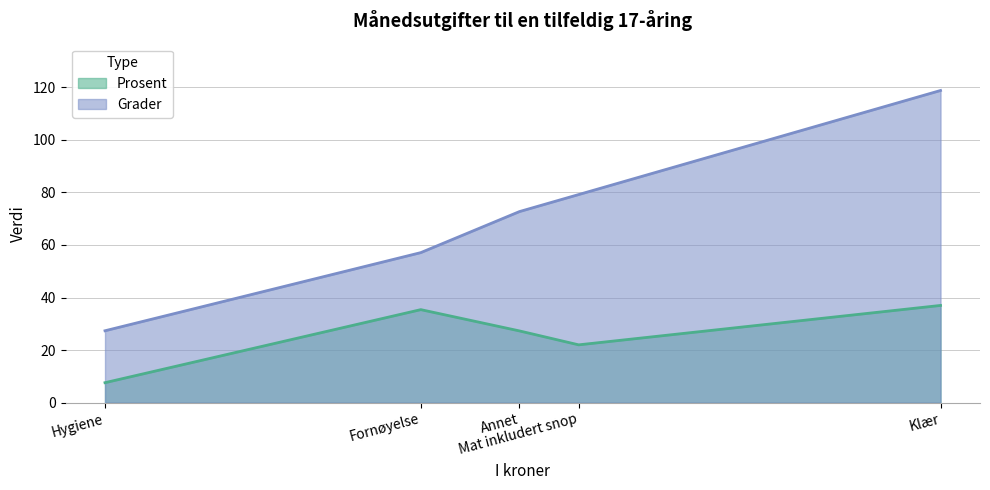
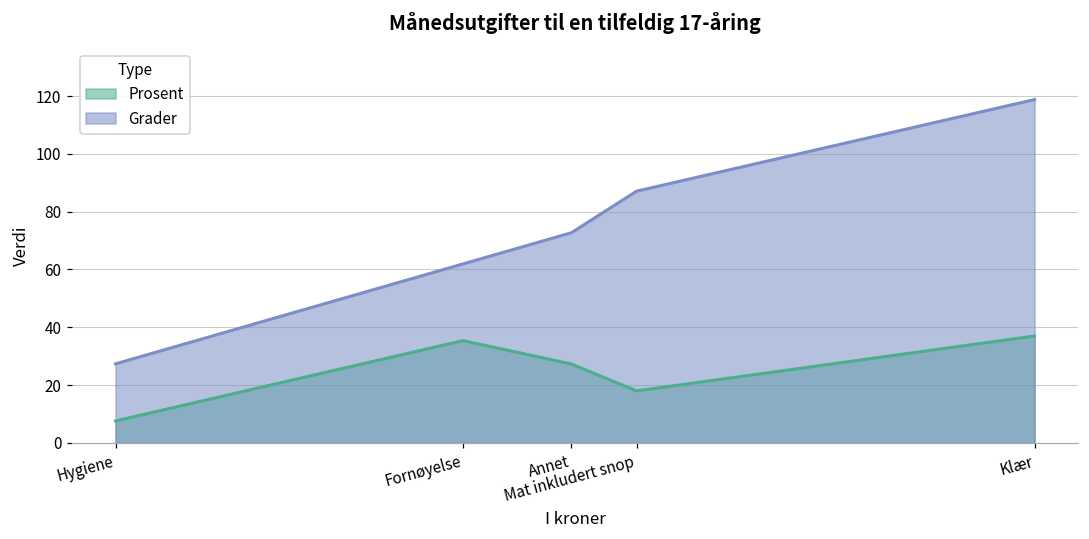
  {
    "Prosent": {
      "Hygiene": 8,
      "Fornøyelse": 35,
      "Annet": 27,
-     "Mat inkludert snop": 22,
+     "Mat inkludert snop": 18,
      "Klær": 37
    },
    "Grader": {
      "Hygiene": 27,
-     "Fornøyelse": 57,
+     "Fornøyelse": 62,
      "Annet": 73,
-     "Mat inkludert snop": 79,
+     "Mat inkludert snop": 87,
      "Klær": 119
    }
  }
